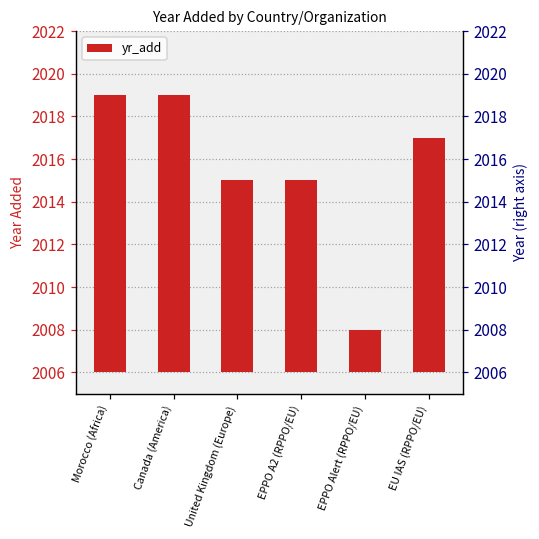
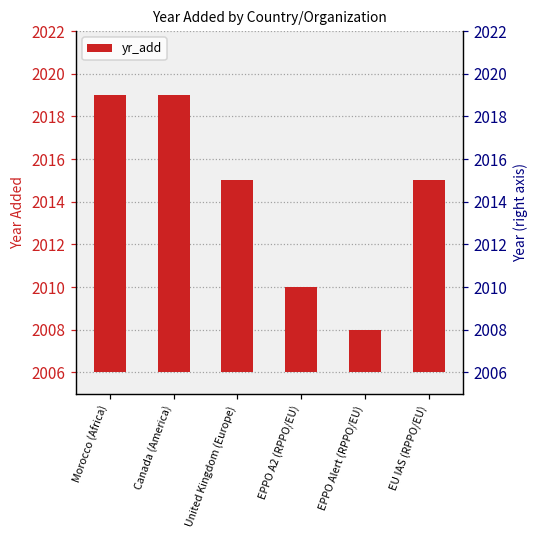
  {
    "Morocco (Africa)": 2019,
    "Canada (America)": 2019,
    "United Kingdom (Europe)": 2015,
-   "EPPO A2 (RPPO/EU)": 2015,
+   "EPPO A2 (RPPO/EU)": 2010,
    "EPPO Alert (RPPO/EU)": 2008,
-   "EU IAS (RPPO/EU)": 2017
+   "EU IAS (RPPO/EU)": 2015
  }
